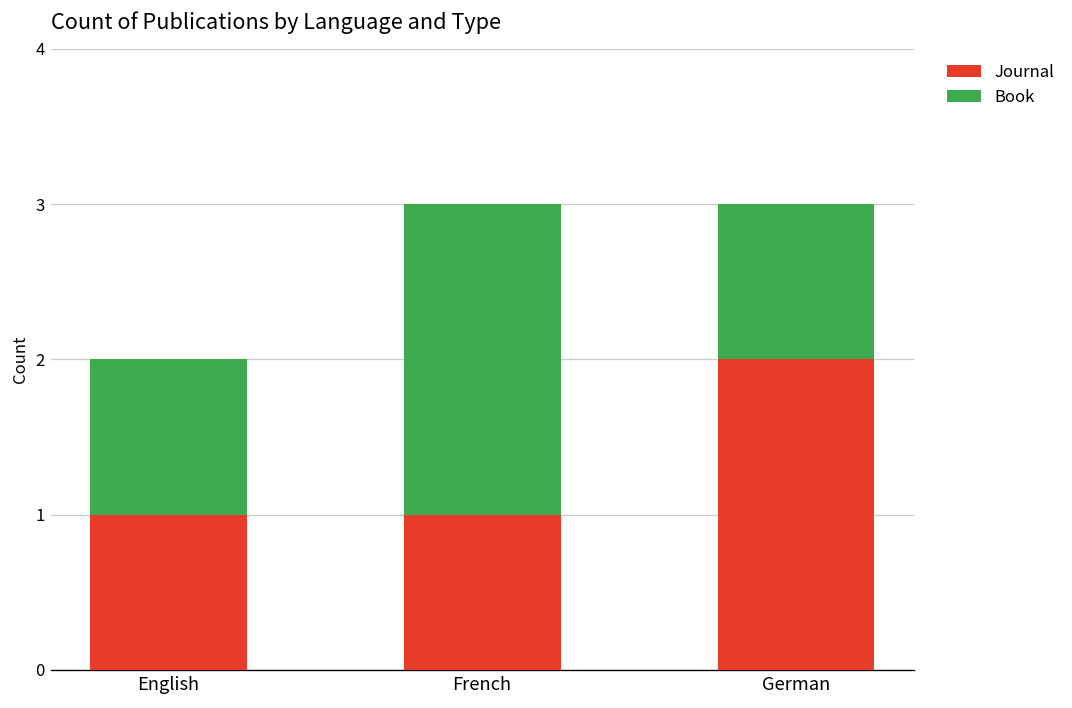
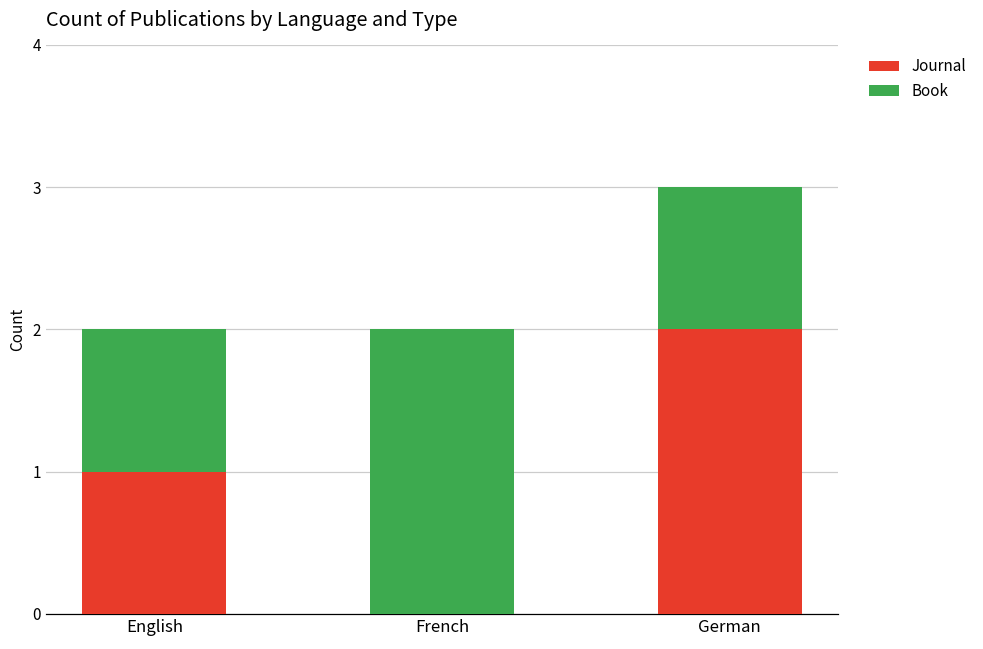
  {
    "Journal": {
      "English": 1,
-     "French": 1,
+     "French": 0,
      "German": 2
    },
    "Book": {
      "English": 1,
      "French": 2,
      "German": 1
    }
  }
